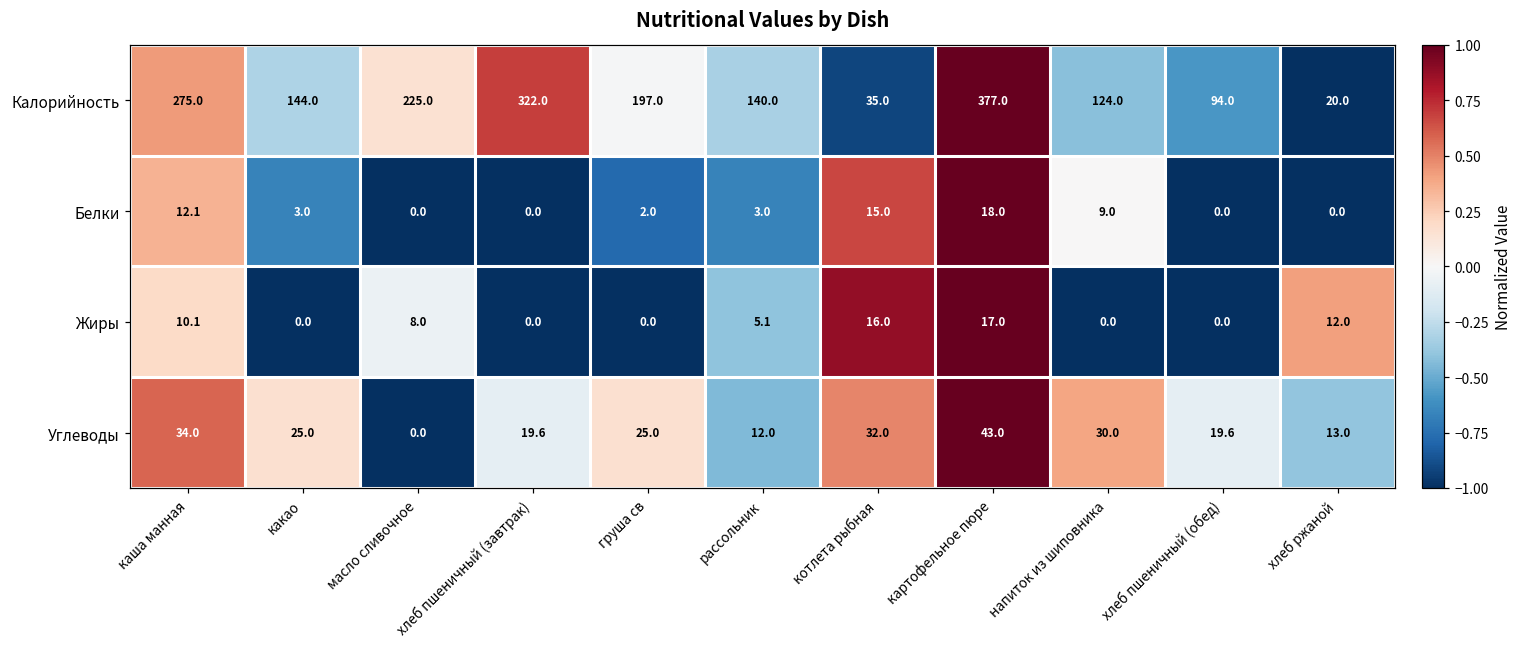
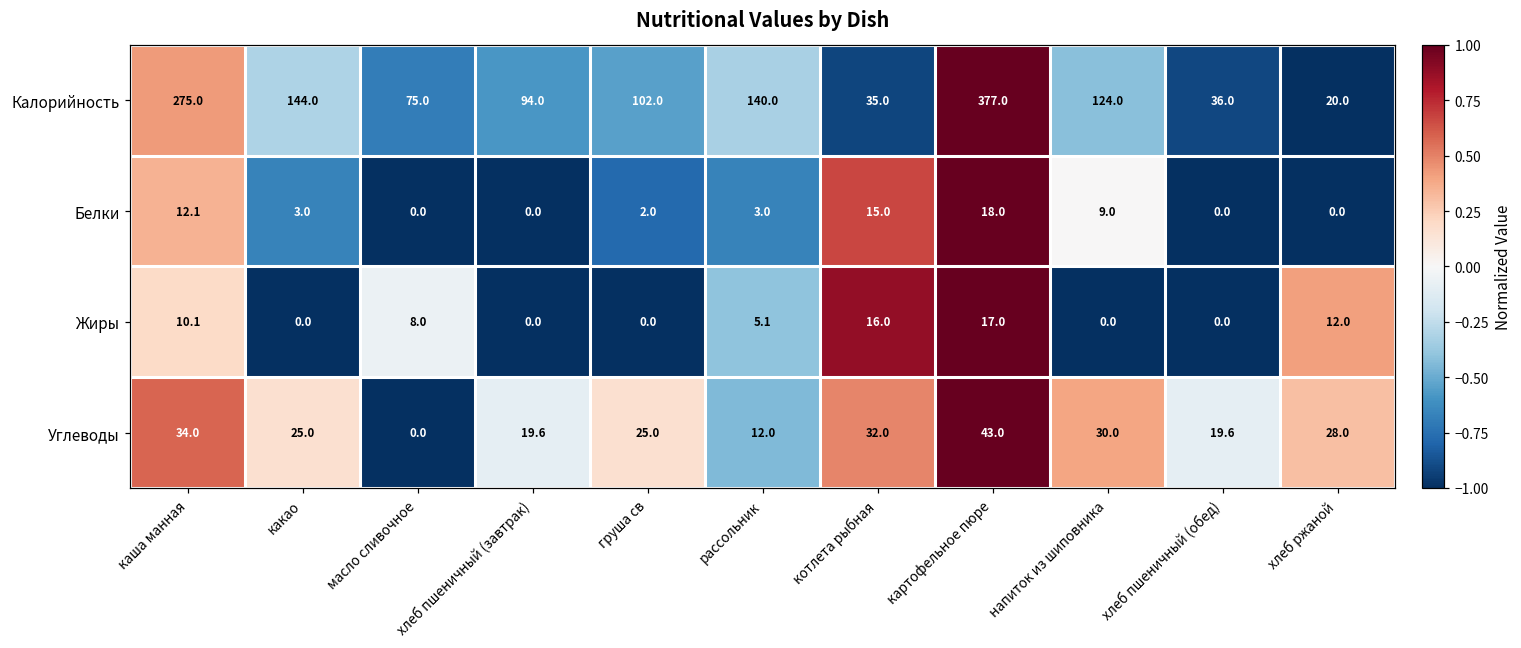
  {
    "Калорийность": {
      "каша манная": 275.0,
      "какао": 144.0,
-     "масло сливочное": 225.0,
-     "хлеб пшеничный (завтрак)": 322.0,
-     "груша св": 197.0,
+     "масло сливочное": 75.0,
+     "хлеб пшеничный (завтрак)": 94.0,
+     "груша св": 102.0,
      "рассольник": 140.0,
      "котлета рыбная": 35.0,
      "картофельное пюре": 377.0,
      "напиток из шиповника": 124.0,
-     "хлеб пшеничный (обед)": 94.0,
+     "хлеб пшеничный (обед)": 36.0,
      "хлеб ржаной": 20.0
    },
    "Белки": {
      "каша манная": 12.1,
      "какао": 3.0,
      "масло сливочное": 0.0,
      "хлеб пшеничный (завтрак)": 0.0,
      "груша св": 2.0,
      "рассольник": 3.0,
      "котлета рыбная": 15.0,
      "картофельное пюре": 18.0,
      "напиток из шиповника": 9.0,
      "хлеб пшеничный (обед)": 0.0,
      "хлеб ржаной": 0.0
    },
    "Жиры": {
      "каша манная": 10.1,
      "какао": 0.0,
      "масло сливочное": 8.0,
      "хлеб пшеничный (завтрак)": 0.0,
      "груша св": 0.0,
      "рассольник": 5.1,
      "котлета рыбная": 16.0,
      "картофельное пюре": 17.0,
      "напиток из шиповника": 0.0,
      "хлеб пшеничный (обед)": 0.0,
      "хлеб ржаной": 12.0
    },
    "Углеводы": {
      "каша манная": 34.0,
      "какао": 25.0,
      "масло сливочное": 0.0,
      "хлеб пшеничный (завтрак)": 19.6,
      "груша св": 25.0,
      "рассольник": 12.0,
      "котлета рыбная": 32.0,
      "картофельное пюре": 43.0,
      "напиток из шиповника": 30.0,
      "хлеб пшеничный (обед)": 19.6,
-     "хлеб ржаной": 13.0
+     "хлеб ржаной": 28.0
    }
  }
